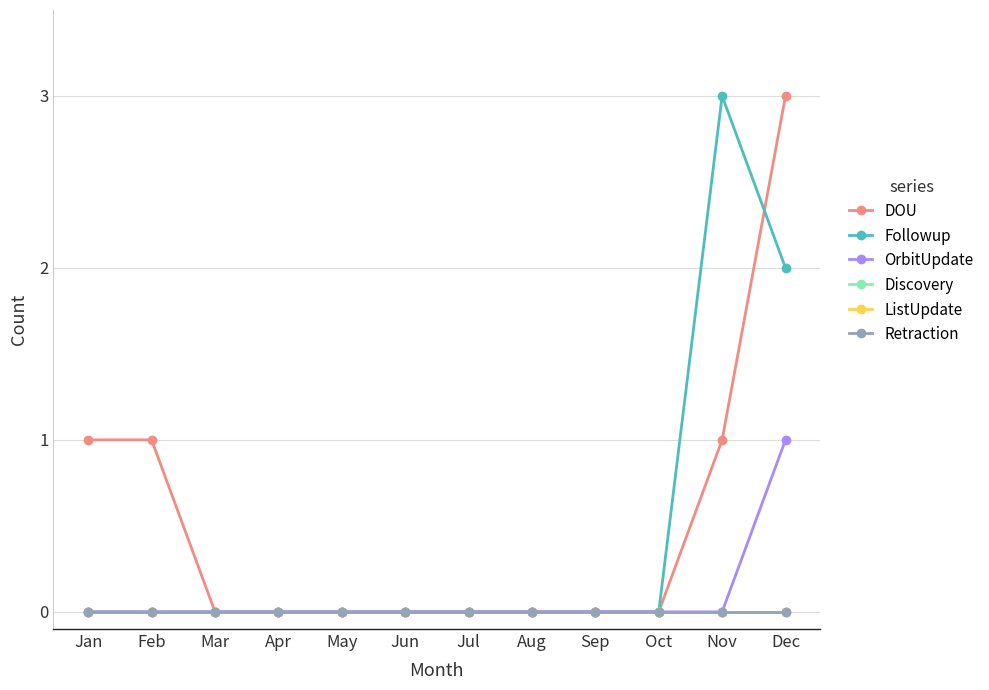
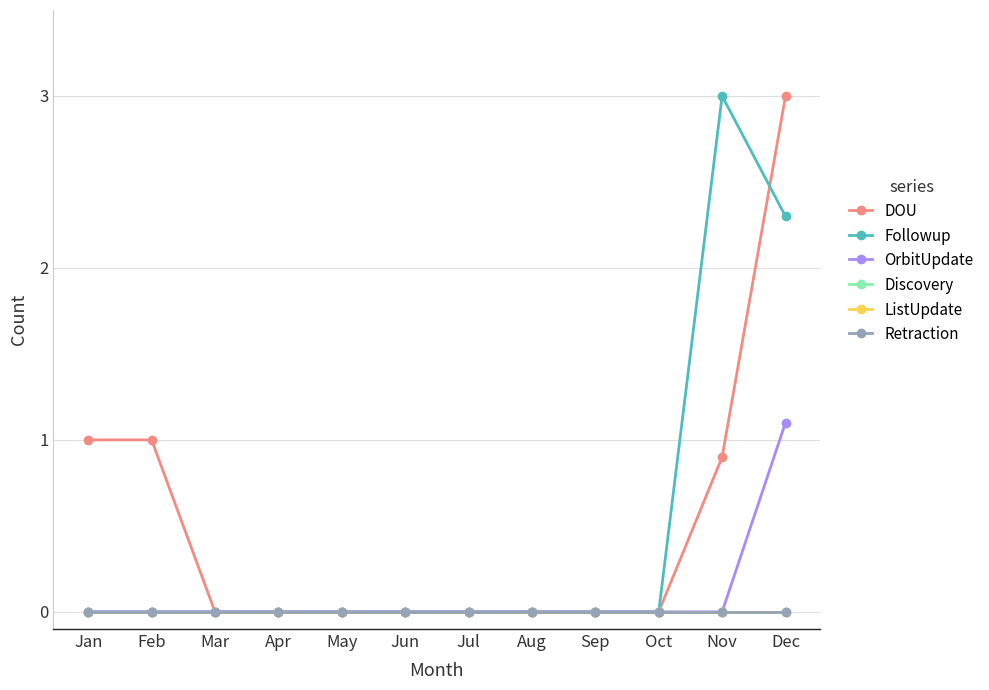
  {
    "DOU": {
      "Jan": 1.0,
      "Feb": 1.0,
-     "Nov": 1.0,
+     "Nov": 0.9,
      "Dec": 3.0
    },
    "Followup": {
      "Nov": 3.0,
-     "Dec": 2.0
+     "Dec": 2.3
    },
    "OrbitUpdate": {
-     "Dec": 1.0
+     "Dec": 1.1
    },
    "Retraction": {
      "Dec": 0.0
    }
  }
